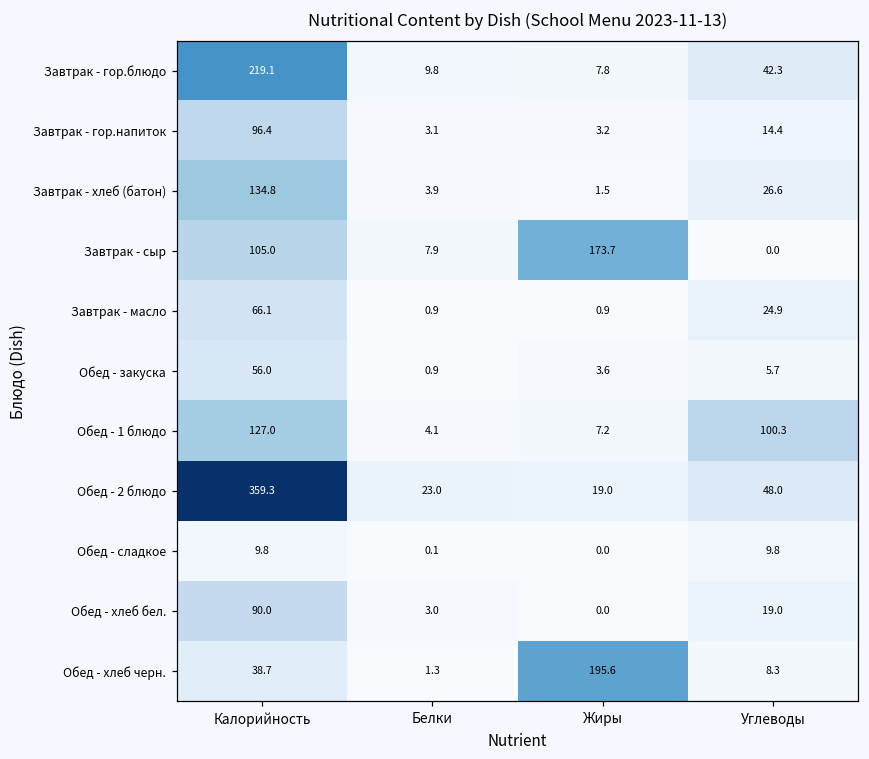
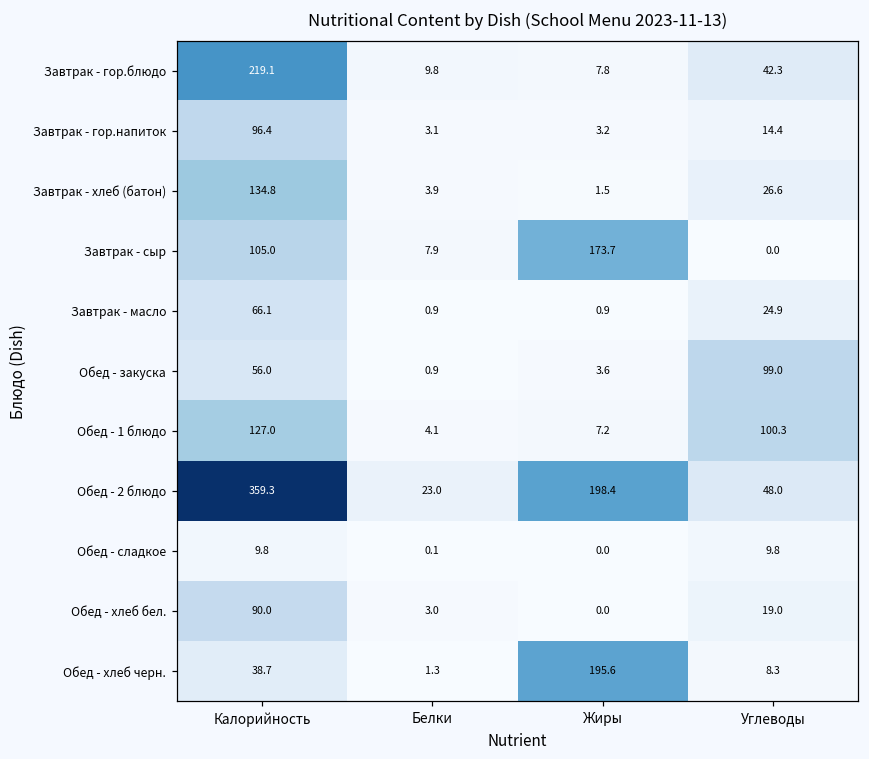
  {
    "Завтрак - гор.блюдо": {
      "Калорийность": 219.1,
      "Белки": 9.8,
      "Жиры": 7.8,
      "Углеводы": 42.3
    },
    "Завтрак - гор.напиток": {
      "Калорийность": 96.4,
      "Белки": 3.1,
      "Жиры": 3.2,
      "Углеводы": 14.4
    },
    "Завтрак - хлеб (батон)": {
      "Калорийность": 134.8,
      "Белки": 3.9,
      "Жиры": 1.5,
      "Углеводы": 26.6
    },
    "Завтрак - сыр": {
      "Калорийность": 105.0,
      "Белки": 7.9,
      "Жиры": 173.7,
      "Углеводы": 0.0
    },
    "Завтрак - масло": {
      "Калорийность": 66.1,
      "Белки": 0.9,
      "Жиры": 0.9,
      "Углеводы": 24.9
    },
    "Обед - закуска": {
      "Калорийность": 56.0,
      "Белки": 0.9,
      "Жиры": 3.6,
-     "Углеводы": 5.7
+     "Углеводы": 99.0
    },
    "Обед - 1 блюдо": {
      "Калорийность": 127.0,
      "Белки": 4.1,
      "Жиры": 7.2,
      "Углеводы": 100.3
    },
    "Обед - 2 блюдо": {
      "Калорийность": 359.3,
      "Белки": 23.0,
-     "Жиры": 19.0,
+     "Жиры": 198.4,
      "Углеводы": 48.0
    },
    "Обед - сладкое": {
      "Калорийность": 9.8,
      "Белки": 0.1,
      "Жиры": 0.0,
      "Углеводы": 9.8
    },
    "Обед - хлеб бел.": {
      "Калорийность": 90.0,
      "Белки": 3.0,
      "Жиры": 0.0,
      "Углеводы": 19.0
    },
    "Обед - хлеб черн.": {
      "Калорийность": 38.7,
      "Белки": 1.3,
      "Жиры": 195.6,
      "Углеводы": 8.3
    }
  }
